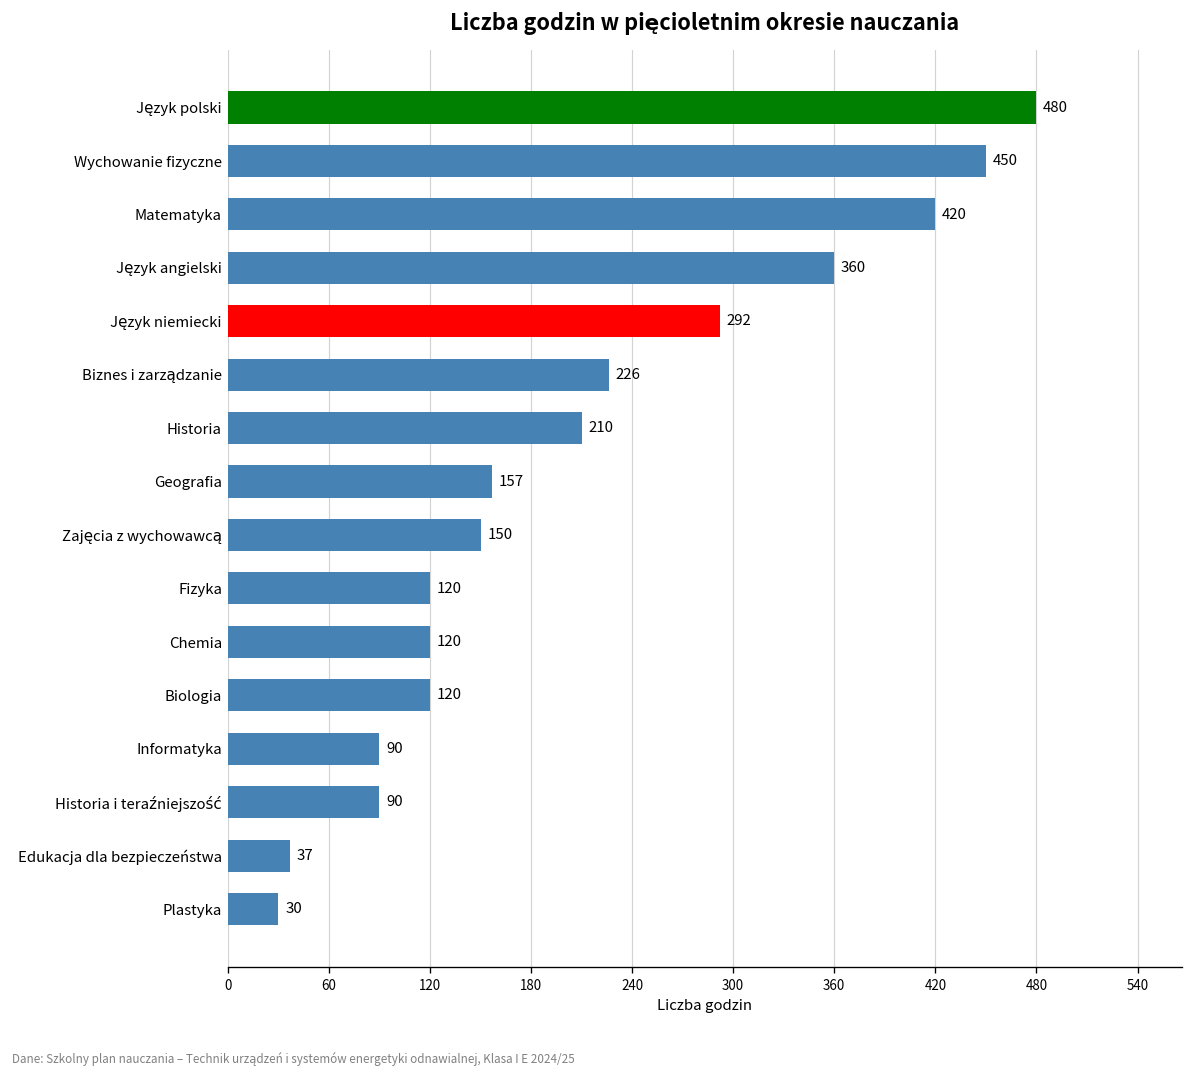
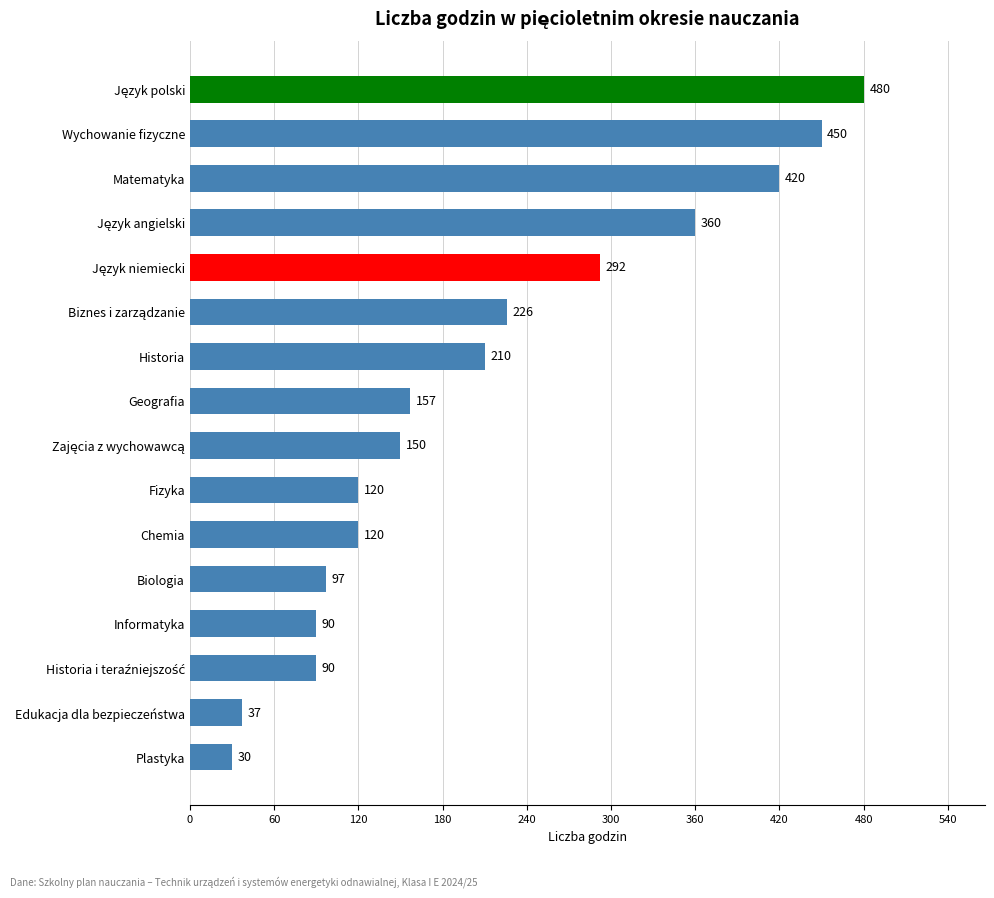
  {
    "Język polski": 480,
    "Wychowanie fizyczne": 450,
    "Matematyka": 420,
    "Język angielski": 360,
    "Język niemiecki": 292,
    "Biznes i zarządzanie": 226,
    "Historia": 210,
    "Geografia": 157,
    "Zajęcia z wychowawcą": 150,
    "Fizyka": 120,
    "Chemia": 120,
-   "Biologia": 120,
+   "Biologia": 97,
    "Informatyka": 90,
    "Historia i teraźniejszość": 90,
    "Edukacja dla bezpieczeństwa": 37,
    "Plastyka": 30
  }
